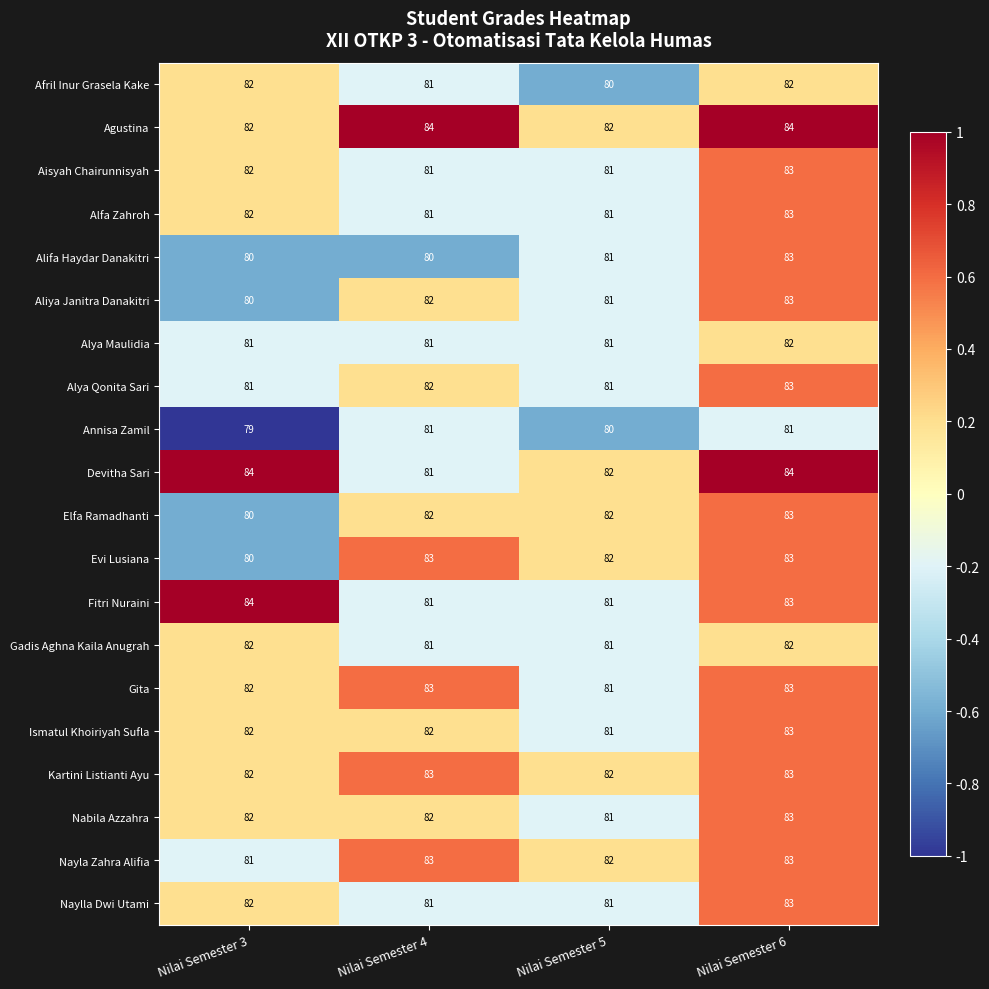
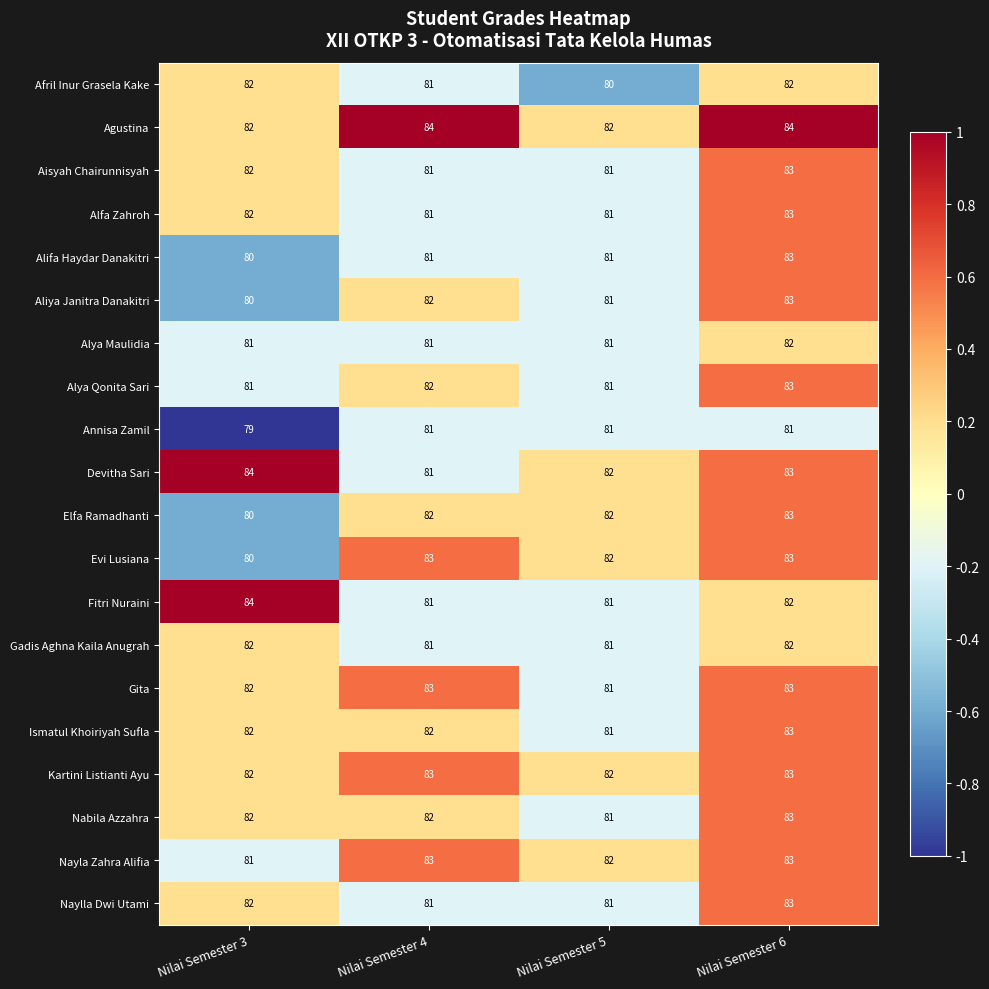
  {
    "Afril Inur Grasela Kake": {
      "Nilai Semester 3": 82,
      "Nilai Semester 4": 81,
      "Nilai Semester 5": 80,
      "Nilai Semester 6": 82
    },
    "Agustina": {
      "Nilai Semester 3": 82,
      "Nilai Semester 4": 84,
      "Nilai Semester 5": 82,
      "Nilai Semester 6": 84
    },
    "Aisyah Chairunnisyah": {
      "Nilai Semester 3": 82,
      "Nilai Semester 4": 81,
      "Nilai Semester 5": 81,
      "Nilai Semester 6": 83
    },
    "Alfa Zahroh": {
      "Nilai Semester 3": 82,
      "Nilai Semester 4": 81,
      "Nilai Semester 5": 81,
      "Nilai Semester 6": 83
    },
    "Alifa Haydar Danakitri": {
      "Nilai Semester 3": 80,
-     "Nilai Semester 4": 80,
+     "Nilai Semester 4": 81,
      "Nilai Semester 5": 81,
      "Nilai Semester 6": 83
    },
    "Aliya Janitra Danakitri": {
      "Nilai Semester 3": 80,
      "Nilai Semester 4": 82,
      "Nilai Semester 5": 81,
      "Nilai Semester 6": 83
    },
    "Alya Maulidia": {
      "Nilai Semester 3": 81,
      "Nilai Semester 4": 81,
      "Nilai Semester 5": 81,
      "Nilai Semester 6": 82
    },
    "Alya Qonita Sari": {
      "Nilai Semester 3": 81,
      "Nilai Semester 4": 82,
      "Nilai Semester 5": 81,
      "Nilai Semester 6": 83
    },
    "Annisa Zamil": {
      "Nilai Semester 3": 79,
      "Nilai Semester 4": 81,
-     "Nilai Semester 5": 80,
+     "Nilai Semester 5": 81,
      "Nilai Semester 6": 81
    },
    "Devitha Sari": {
      "Nilai Semester 3": 84,
      "Nilai Semester 4": 81,
      "Nilai Semester 5": 82,
-     "Nilai Semester 6": 84
+     "Nilai Semester 6": 83
    },
    "Elfa Ramadhanti": {
      "Nilai Semester 3": 80,
      "Nilai Semester 4": 82,
      "Nilai Semester 5": 82,
      "Nilai Semester 6": 83
    },
    "Evi Lusiana": {
      "Nilai Semester 3": 80,
      "Nilai Semester 4": 83,
      "Nilai Semester 5": 82,
      "Nilai Semester 6": 83
    },
    "Fitri Nuraini": {
      "Nilai Semester 3": 84,
      "Nilai Semester 4": 81,
      "Nilai Semester 5": 81,
-     "Nilai Semester 6": 83
+     "Nilai Semester 6": 82
    },
    "Gadis Aghna Kaila Anugrah": {
      "Nilai Semester 3": 82,
      "Nilai Semester 4": 81,
      "Nilai Semester 5": 81,
      "Nilai Semester 6": 82
    },
    "Gita": {
      "Nilai Semester 3": 82,
      "Nilai Semester 4": 83,
      "Nilai Semester 5": 81,
      "Nilai Semester 6": 83
    },
    "Ismatul Khoiriyah Sufla": {
      "Nilai Semester 3": 82,
      "Nilai Semester 4": 82,
      "Nilai Semester 5": 81,
      "Nilai Semester 6": 83
    },
    "Kartini Listianti Ayu": {
      "Nilai Semester 3": 82,
      "Nilai Semester 4": 83,
      "Nilai Semester 5": 82,
      "Nilai Semester 6": 83
    },
    "Nabila Azzahra": {
      "Nilai Semester 3": 82,
      "Nilai Semester 4": 82,
      "Nilai Semester 5": 81,
      "Nilai Semester 6": 83
    },
    "Nayla Zahra Alifia": {
      "Nilai Semester 3": 81,
      "Nilai Semester 4": 83,
      "Nilai Semester 5": 82,
      "Nilai Semester 6": 83
    },
    "Naylla Dwi Utami": {
      "Nilai Semester 3": 82,
      "Nilai Semester 4": 81,
      "Nilai Semester 5": 81,
      "Nilai Semester 6": 83
    }
  }
